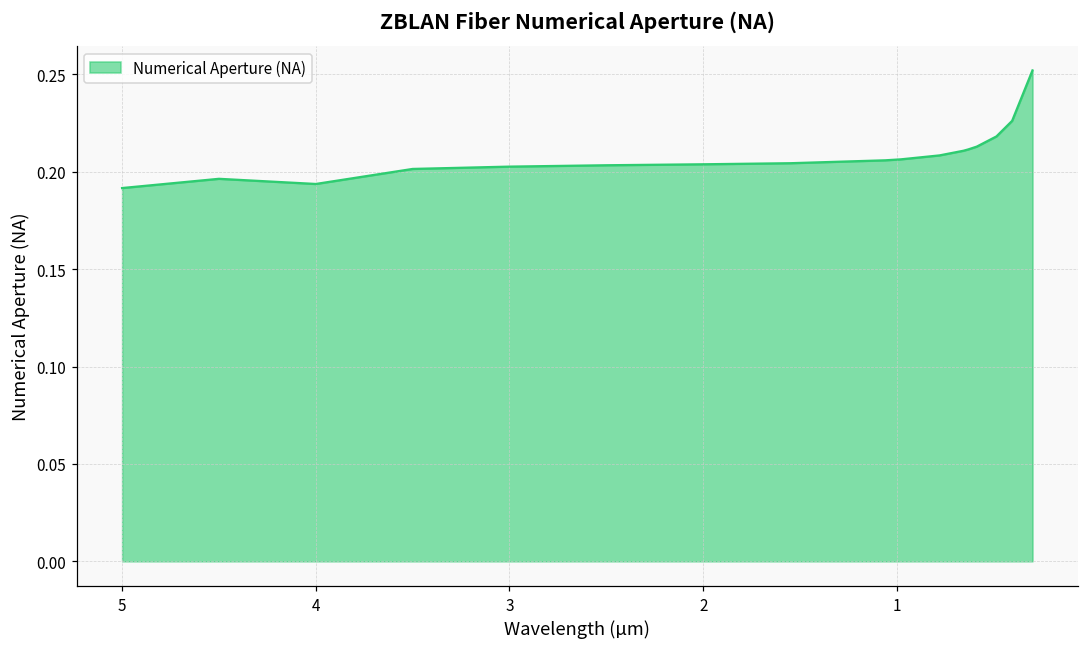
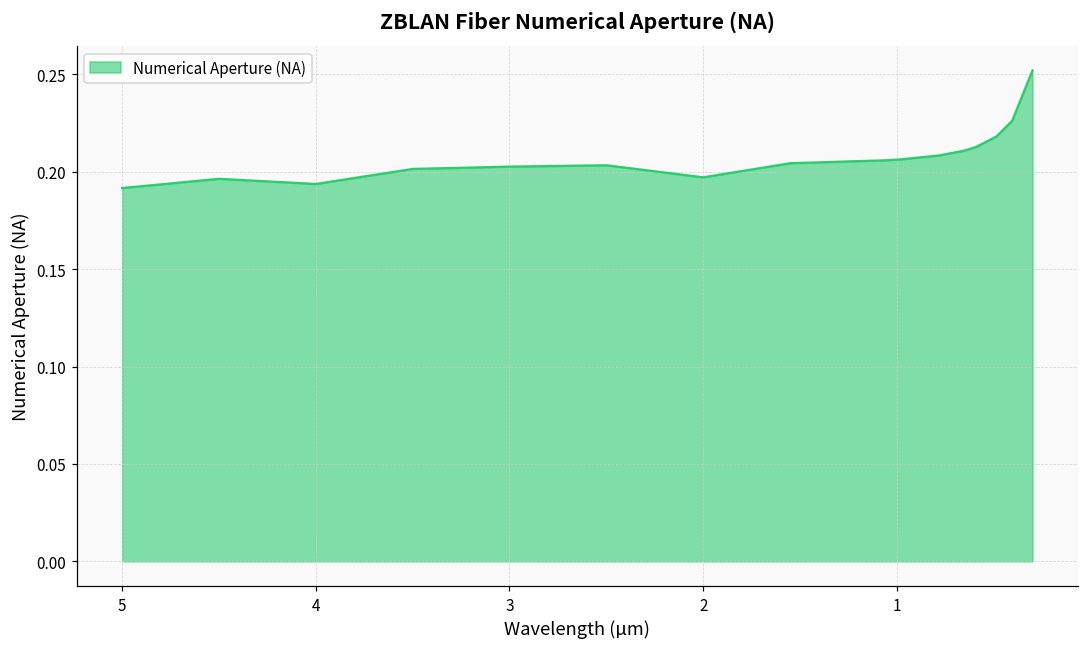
  {
    "5": 0.192,
    "4": 0.194,
    "3": 0.203,
-   "2": 0.204
+   "2": 0.197
  }
